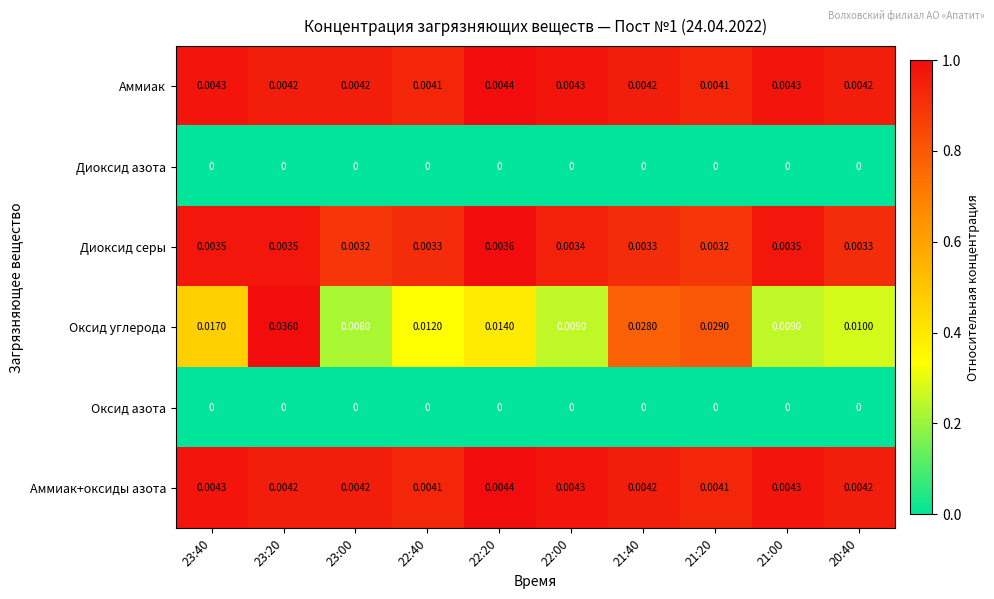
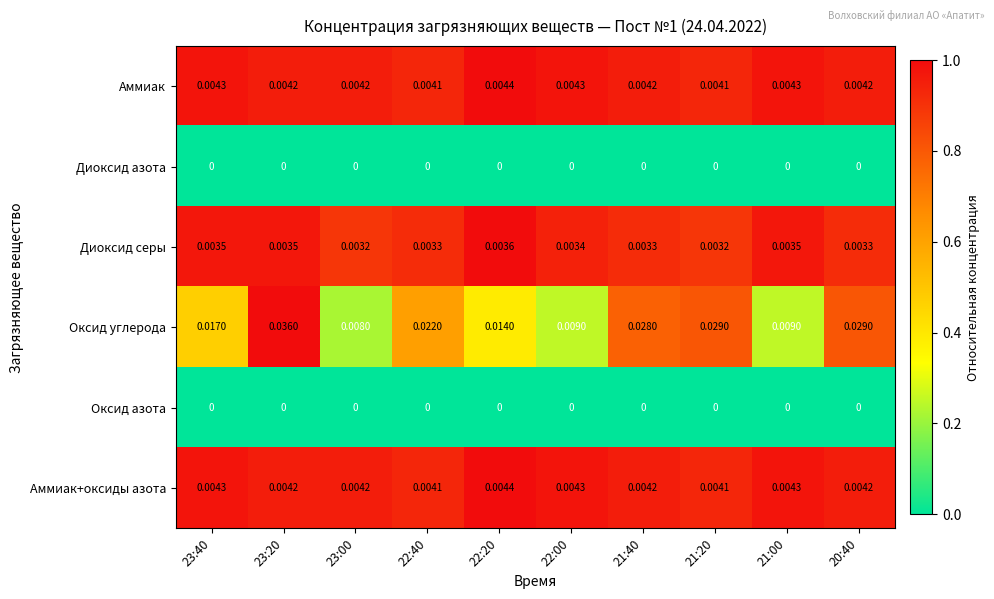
  {
    "Аммиак": {
      "23:40": 0.0043,
      "23:20": 0.0042,
      "23:00": 0.0042,
      "22:40": 0.0041,
      "22:20": 0.0044,
      "22:00": 0.0043,
      "21:40": 0.0042,
      "21:20": 0.0041,
      "21:00": 0.0043,
      "20:40": 0.0042
    },
    "Диоксид азота": {
      "23:40": 0,
      "23:20": 0,
      "23:00": 0,
      "22:40": 0,
      "22:20": 0,
      "22:00": 0,
      "21:40": 0,
      "21:20": 0,
      "21:00": 0,
      "20:40": 0
    },
    "Диоксид серы": {
      "23:40": 0.0035,
      "23:20": 0.0035,
      "23:00": 0.0032,
      "22:40": 0.0033,
      "22:20": 0.0036,
      "22:00": 0.0034,
      "21:40": 0.0033,
      "21:20": 0.0032,
      "21:00": 0.0035,
      "20:40": 0.0033
    },
    "Оксид углерода": {
      "23:40": 0.0170,
      "23:20": 0.0360,
      "23:00": 0.0080,
-     "22:40": 0.0120,
+     "22:40": 0.0220,
      "22:20": 0.0140,
      "22:00": 0.0090,
      "21:40": 0.0280,
      "21:20": 0.0290,
      "21:00": 0.0090,
-     "20:40": 0.0100
+     "20:40": 0.0290
    },
    "Оксид азота": {
      "23:40": 0,
      "23:20": 0,
      "23:00": 0,
      "22:40": 0,
      "22:20": 0,
      "22:00": 0,
      "21:40": 0,
      "21:20": 0,
      "21:00": 0,
      "20:40": 0
    },
    "Аммиак+оксиды азота": {
      "23:40": 0.0043,
      "23:20": 0.0042,
      "23:00": 0.0042,
      "22:40": 0.0041,
      "22:20": 0.0044,
      "22:00": 0.0043,
      "21:40": 0.0042,
      "21:20": 0.0041,
      "21:00": 0.0043,
      "20:40": 0.0042
    }
  }
